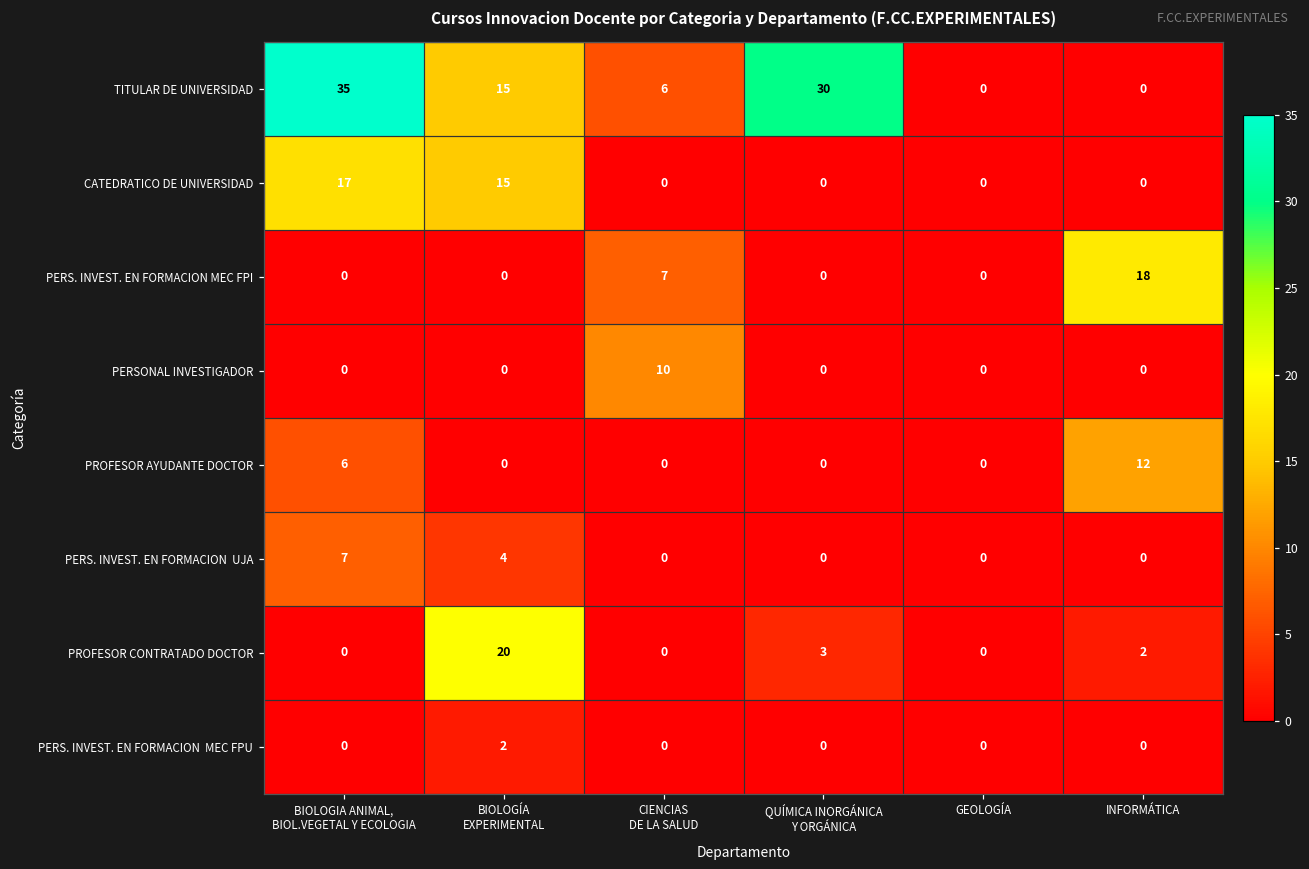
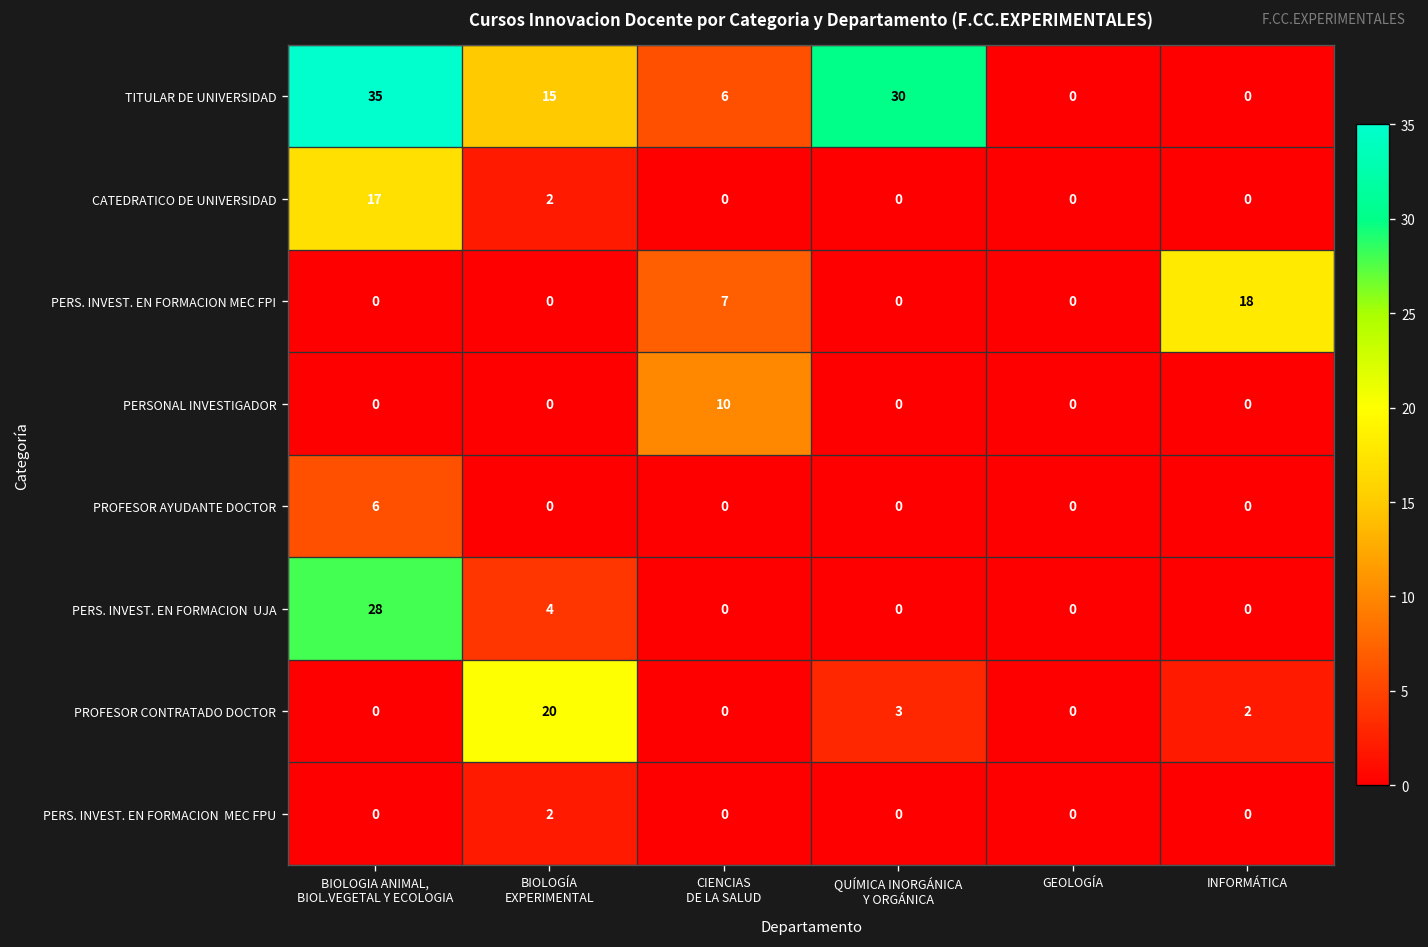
  {
    "TITULAR DE UNIVERSIDAD": {
      "BIOLOGIA ANIMAL, BIOL.VEGETAL Y ECOLOGIA": 35,
      "BIOLOGÍA EXPERIMENTAL": 15,
      "CIENCIAS DE LA SALUD": 6,
      "QUÍMICA INORGÁNICA Y ORGÁNICA": 30,
      "GEOLOGÍA": 0,
      "INFORMÁTICA": 0
    },
    "CATEDRATICO DE UNIVERSIDAD": {
      "BIOLOGIA ANIMAL, BIOL.VEGETAL Y ECOLOGIA": 17,
-     "BIOLOGÍA EXPERIMENTAL": 15,
+     "BIOLOGÍA EXPERIMENTAL": 2,
      "CIENCIAS DE LA SALUD": 0,
      "QUÍMICA INORGÁNICA Y ORGÁNICA": 0,
      "GEOLOGÍA": 0,
      "INFORMÁTICA": 0
    },
    "PERS. INVEST. EN FORMACION MEC FPI": {
      "BIOLOGIA ANIMAL, BIOL.VEGETAL Y ECOLOGIA": 0,
      "BIOLOGÍA EXPERIMENTAL": 0,
      "CIENCIAS DE LA SALUD": 7,
      "QUÍMICA INORGÁNICA Y ORGÁNICA": 0,
      "GEOLOGÍA": 0,
      "INFORMÁTICA": 18
    },
    "PERSONAL INVESTIGADOR": {
      "BIOLOGIA ANIMAL, BIOL.VEGETAL Y ECOLOGIA": 0,
      "BIOLOGÍA EXPERIMENTAL": 0,
      "CIENCIAS DE LA SALUD": 10,
      "QUÍMICA INORGÁNICA Y ORGÁNICA": 0,
      "GEOLOGÍA": 0,
      "INFORMÁTICA": 0
    },
    "PROFESOR AYUDANTE DOCTOR": {
      "BIOLOGIA ANIMAL, BIOL.VEGETAL Y ECOLOGIA": 6,
      "BIOLOGÍA EXPERIMENTAL": 0,
      "CIENCIAS DE LA SALUD": 0,
      "QUÍMICA INORGÁNICA Y ORGÁNICA": 0,
      "GEOLOGÍA": 0,
-     "INFORMÁTICA": 12
+     "INFORMÁTICA": 0
    },
    "PERS. INVEST. EN FORMACION UJA": {
-     "BIOLOGIA ANIMAL, BIOL.VEGETAL Y ECOLOGIA": 7,
+     "BIOLOGIA ANIMAL, BIOL.VEGETAL Y ECOLOGIA": 28,
      "BIOLOGÍA EXPERIMENTAL": 4,
      "CIENCIAS DE LA SALUD": 0,
      "QUÍMICA INORGÁNICA Y ORGÁNICA": 0,
      "GEOLOGÍA": 0,
      "INFORMÁTICA": 0
    },
    "PROFESOR CONTRATADO DOCTOR": {
      "BIOLOGIA ANIMAL, BIOL.VEGETAL Y ECOLOGIA": 0,
      "BIOLOGÍA EXPERIMENTAL": 20,
      "CIENCIAS DE LA SALUD": 0,
      "QUÍMICA INORGÁNICA Y ORGÁNICA": 3,
      "GEOLOGÍA": 0,
      "INFORMÁTICA": 2
    },
    "PERS. INVEST. EN FORMACION MEC FPU": {
      "BIOLOGIA ANIMAL, BIOL.VEGETAL Y ECOLOGIA": 0,
      "BIOLOGÍA EXPERIMENTAL": 2,
      "CIENCIAS DE LA SALUD": 0,
      "QUÍMICA INORGÁNICA Y ORGÁNICA": 0,
      "GEOLOGÍA": 0,
      "INFORMÁTICA": 0
    }
  }
